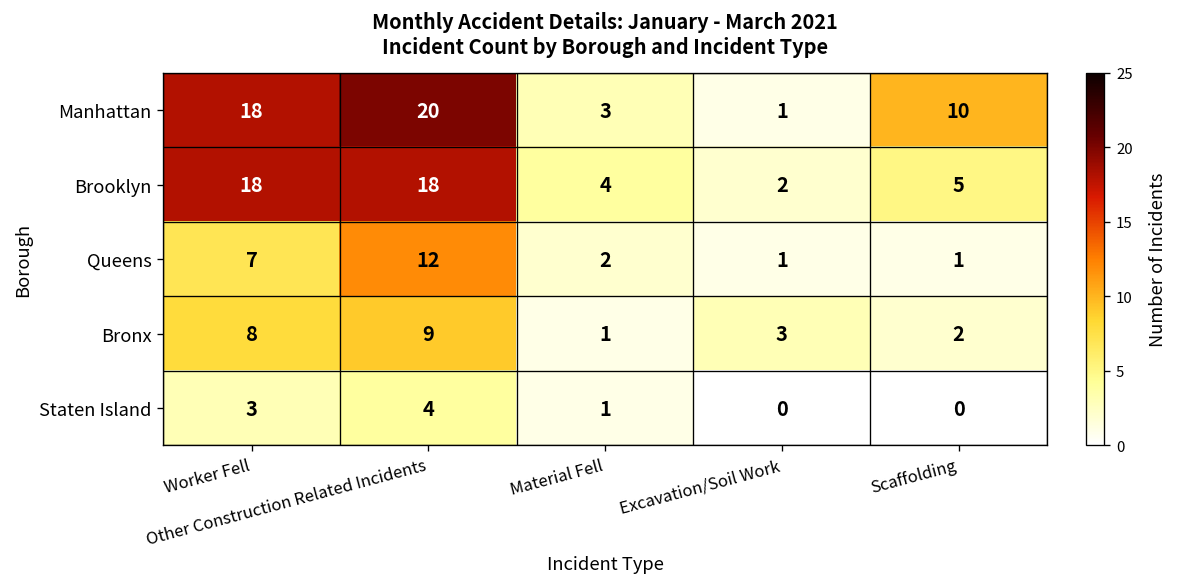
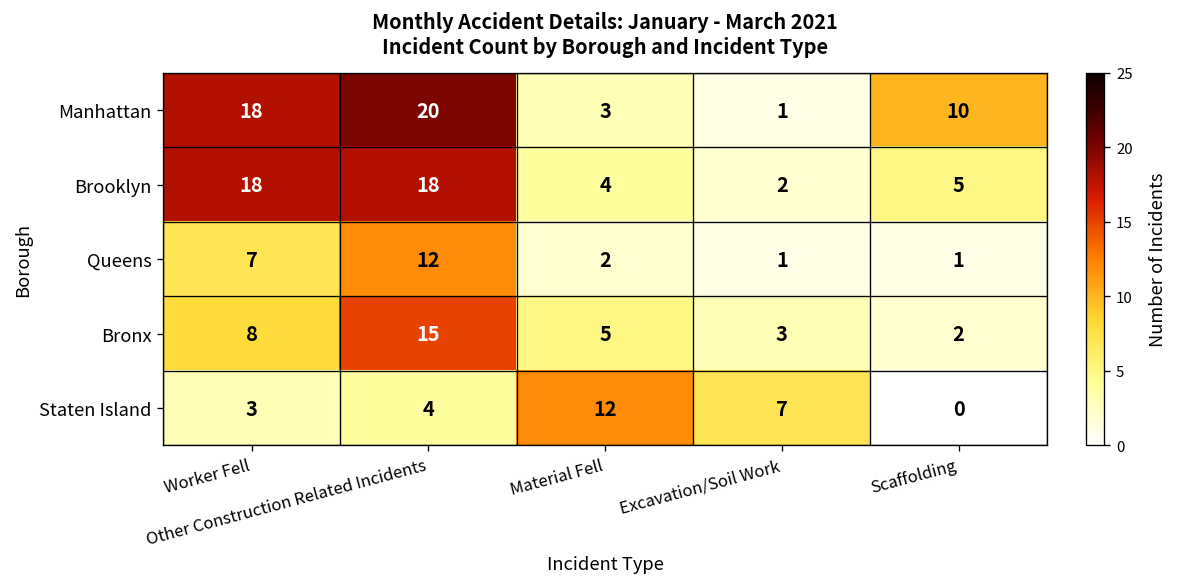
  {
    "Manhattan": {
      "Worker Fell": 18,
      "Other Construction Related Incidents": 20,
      "Material Fell": 3,
      "Excavation/Soil Work": 1,
      "Scaffolding": 10
    },
    "Brooklyn": {
      "Worker Fell": 18,
      "Other Construction Related Incidents": 18,
      "Material Fell": 4,
      "Excavation/Soil Work": 2,
      "Scaffolding": 5
    },
    "Queens": {
      "Worker Fell": 7,
      "Other Construction Related Incidents": 12,
      "Material Fell": 2,
      "Excavation/Soil Work": 1,
      "Scaffolding": 1
    },
    "Bronx": {
      "Worker Fell": 8,
-     "Other Construction Related Incidents": 9,
-     "Material Fell": 1,
+     "Other Construction Related Incidents": 15,
+     "Material Fell": 5,
      "Excavation/Soil Work": 3,
      "Scaffolding": 2
    },
    "Staten Island": {
      "Worker Fell": 3,
      "Other Construction Related Incidents": 4,
-     "Material Fell": 1,
-     "Excavation/Soil Work": 0,
+     "Material Fell": 12,
+     "Excavation/Soil Work": 7,
      "Scaffolding": 0
    }
  }
